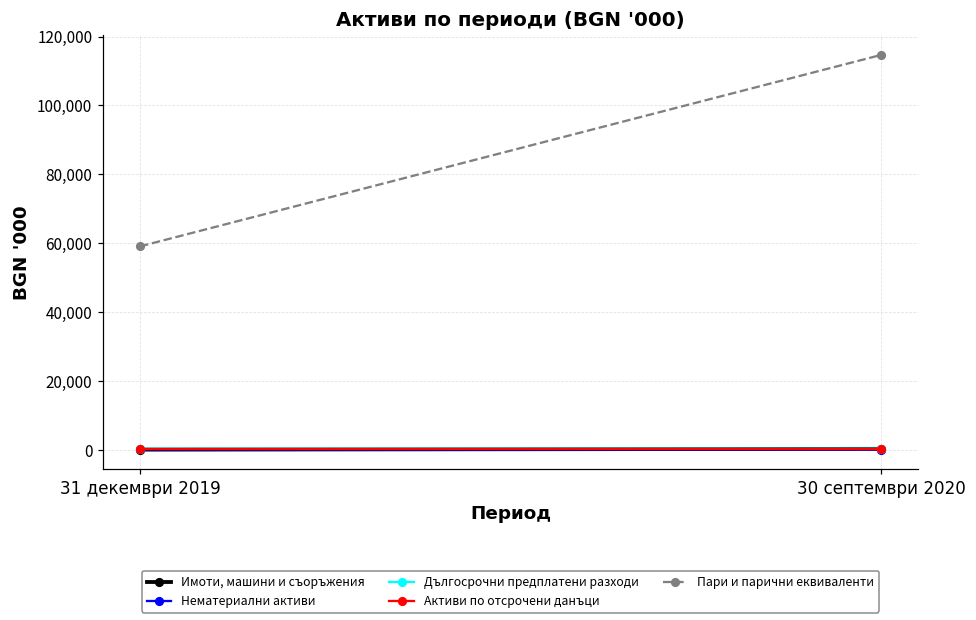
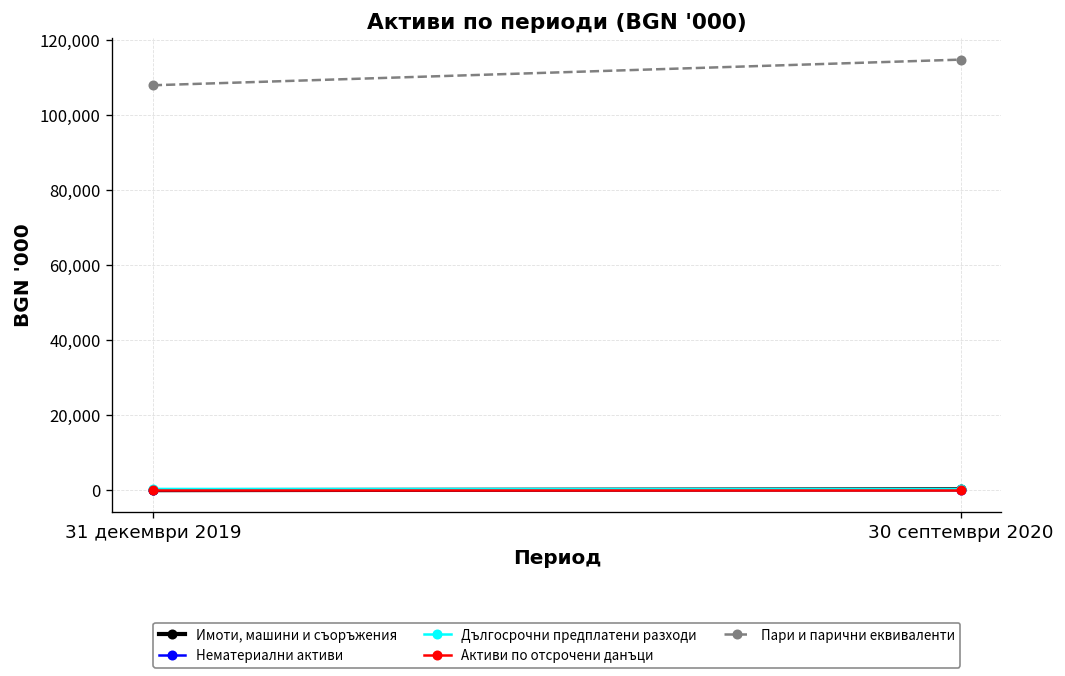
  {
    "Пари и парични еквиваленти": {
-     "31 декември 2019": "59,000",
+     "31 декември 2019": "108,000",
      "30 септември 2020": "115,000"
    }
  }
